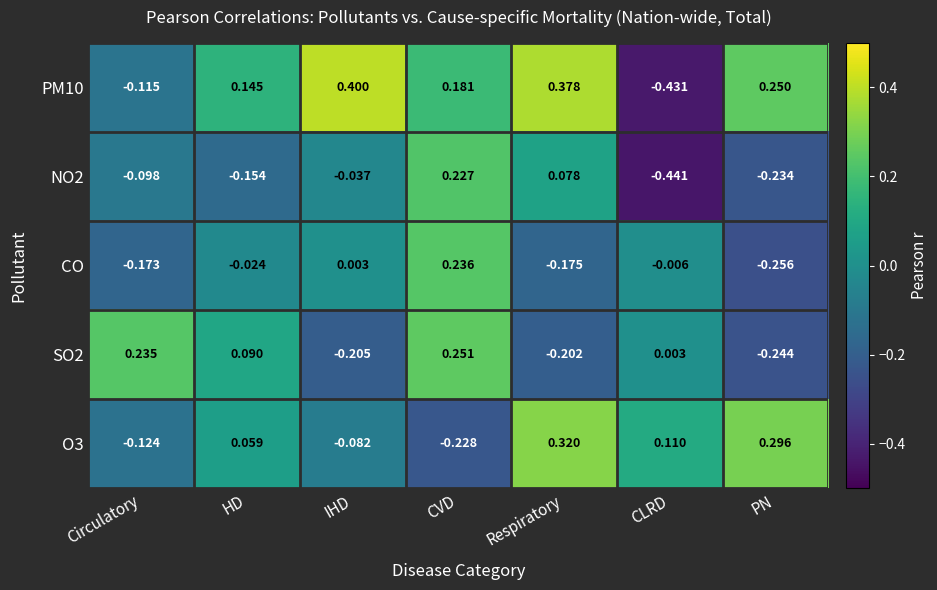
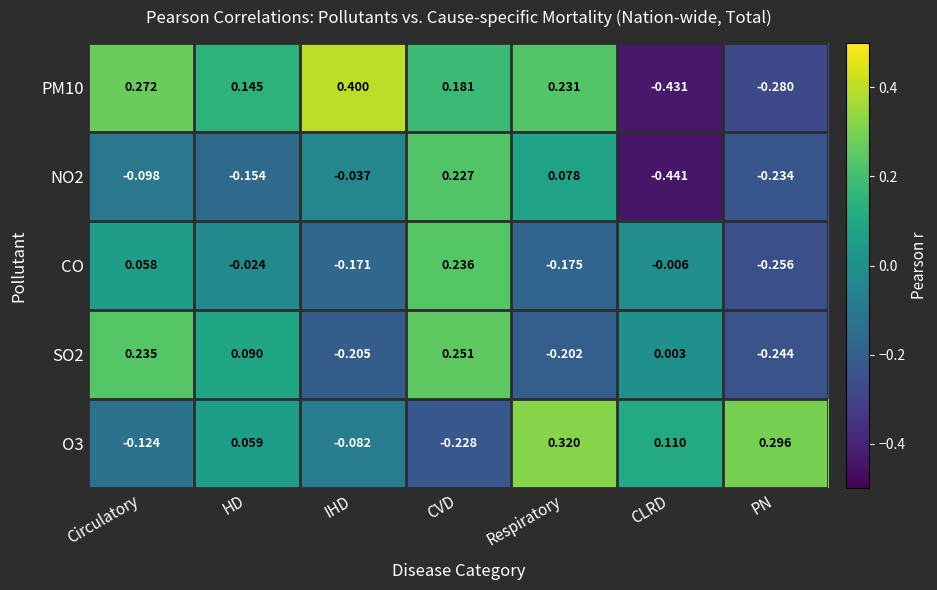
  {
    "PM10": {
-     "Circulatory": -0.115,
+     "Circulatory": 0.272,
      "HD": 0.145,
      "IHD": 0.400,
      "CVD": 0.181,
-     "Respiratory": 0.378,
+     "Respiratory": 0.231,
      "CLRD": -0.431,
-     "PN": 0.250
+     "PN": -0.280
    },
    "NO2": {
      "Circulatory": -0.098,
      "HD": -0.154,
      "IHD": -0.037,
      "CVD": 0.227,
      "Respiratory": 0.078,
      "CLRD": -0.441,
      "PN": -0.234
    },
    "CO": {
-     "Circulatory": -0.173,
+     "Circulatory": 0.058,
      "HD": -0.024,
-     "IHD": 0.003,
+     "IHD": -0.171,
      "CVD": 0.236,
      "Respiratory": -0.175,
      "CLRD": -0.006,
      "PN": -0.256
    },
    "SO2": {
      "Circulatory": 0.235,
      "HD": 0.090,
      "IHD": -0.205,
      "CVD": 0.251,
      "Respiratory": -0.202,
      "CLRD": 0.003,
      "PN": -0.244
    },
    "O3": {
      "Circulatory": -0.124,
      "HD": 0.059,
      "IHD": -0.082,
      "CVD": -0.228,
      "Respiratory": 0.320,
      "CLRD": 0.110,
      "PN": 0.296
    }
  }
